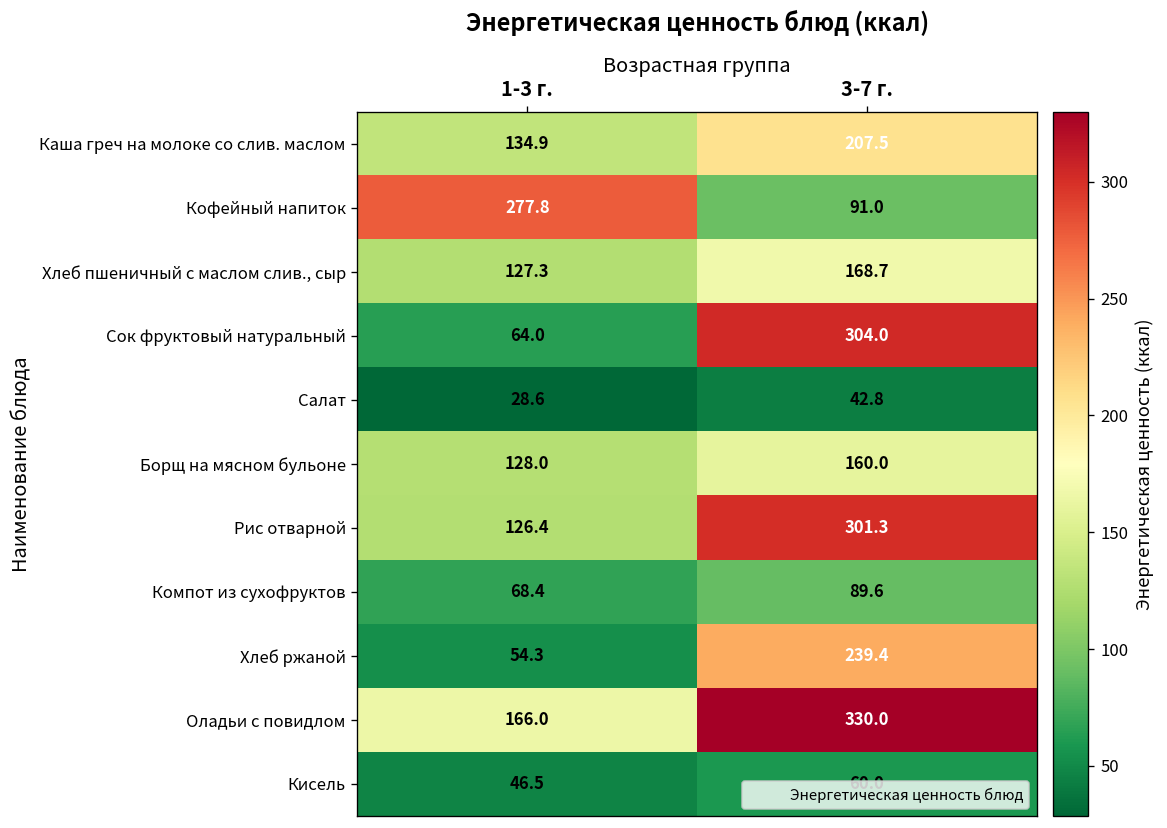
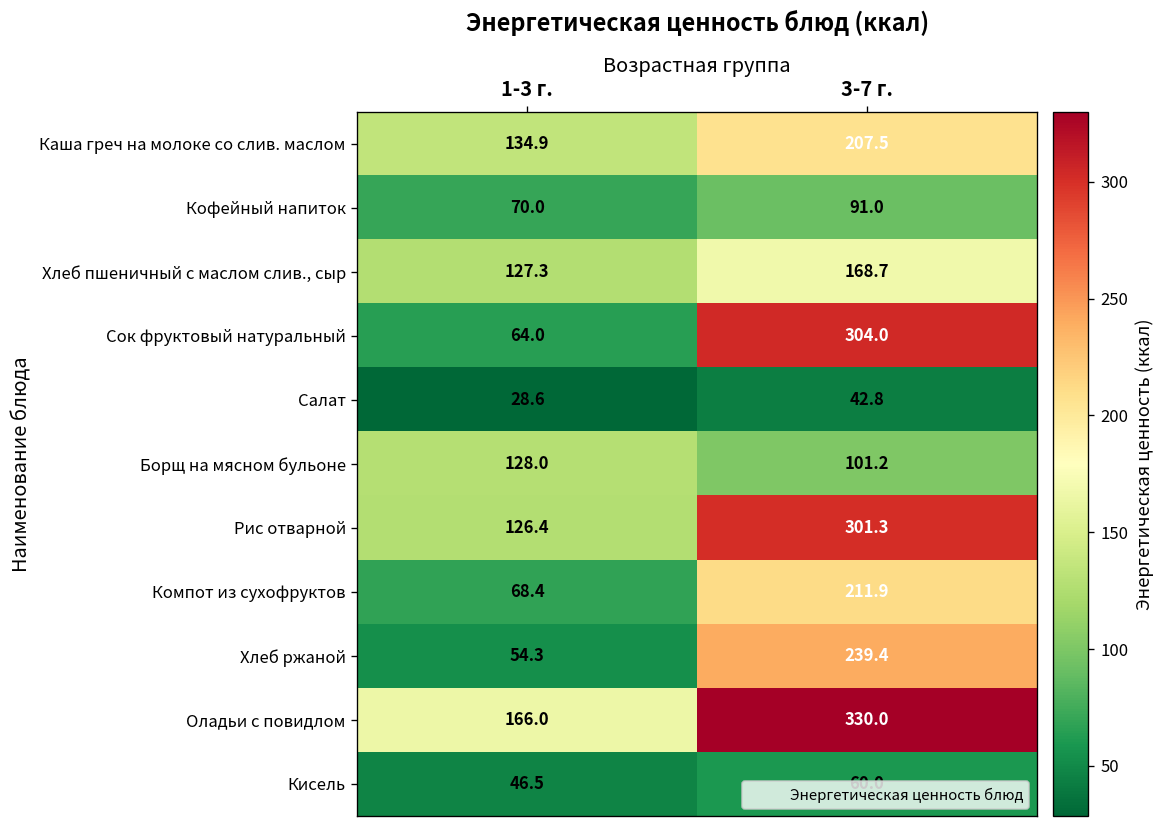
  {
    "Каша греч на молоке со слив. маслом": {
      "1-3 г.": 134.9,
      "3-7 г.": 207.5
    },
    "Кофейный напиток": {
-     "1-3 г.": 277.8,
+     "1-3 г.": 70.0,
      "3-7 г.": 91.0
    },
    "Хлеб пшеничный с маслом слив., сыр": {
      "1-3 г.": 127.3,
      "3-7 г.": 168.7
    },
    "Сок фруктовый натуральный": {
      "1-3 г.": 64.0,
      "3-7 г.": 304.0
    },
    "Салат": {
      "1-3 г.": 28.6,
      "3-7 г.": 42.8
    },
    "Борщ на мясном бульоне": {
      "1-3 г.": 128.0,
-     "3-7 г.": 160.0
+     "3-7 г.": 101.2
    },
    "Рис отварной": {
      "1-3 г.": 126.4,
      "3-7 г.": 301.3
    },
    "Компот из сухофруктов": {
      "1-3 г.": 68.4,
-     "3-7 г.": 89.6
+     "3-7 г.": 211.9
    },
    "Хлеб ржаной": {
      "1-3 г.": 54.3,
      "3-7 г.": 239.4
    },
    "Оладьи с повидлом": {
      "1-3 г.": 166.0,
      "3-7 г.": 330.0
    },
    "Кисель": {
      "1-3 г.": 46.5
    }
  }
